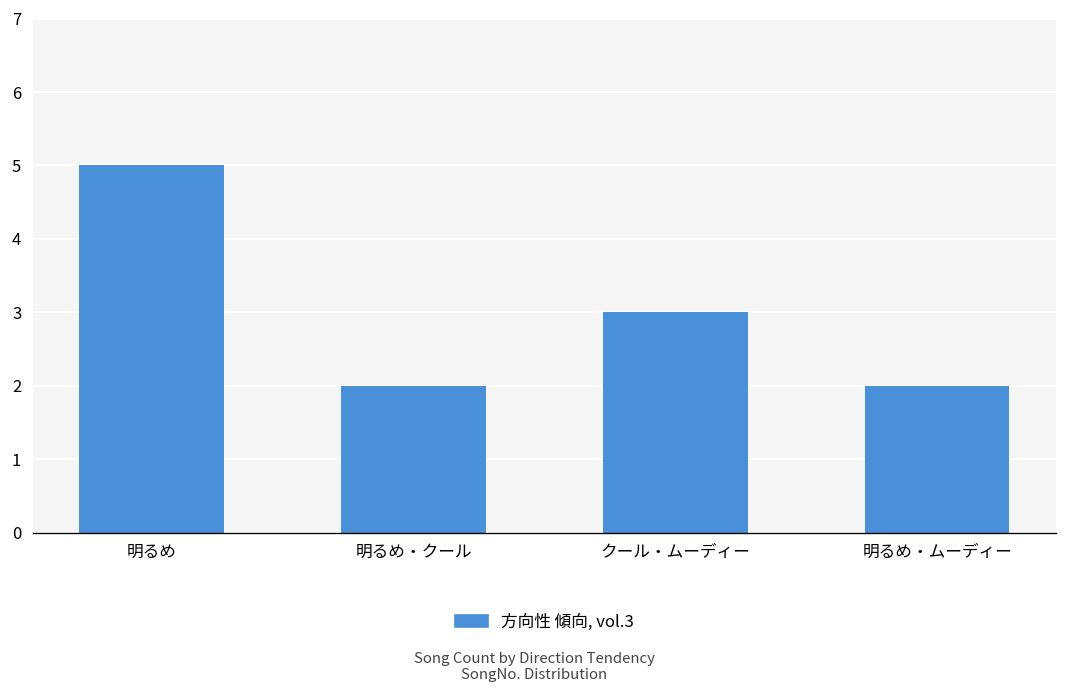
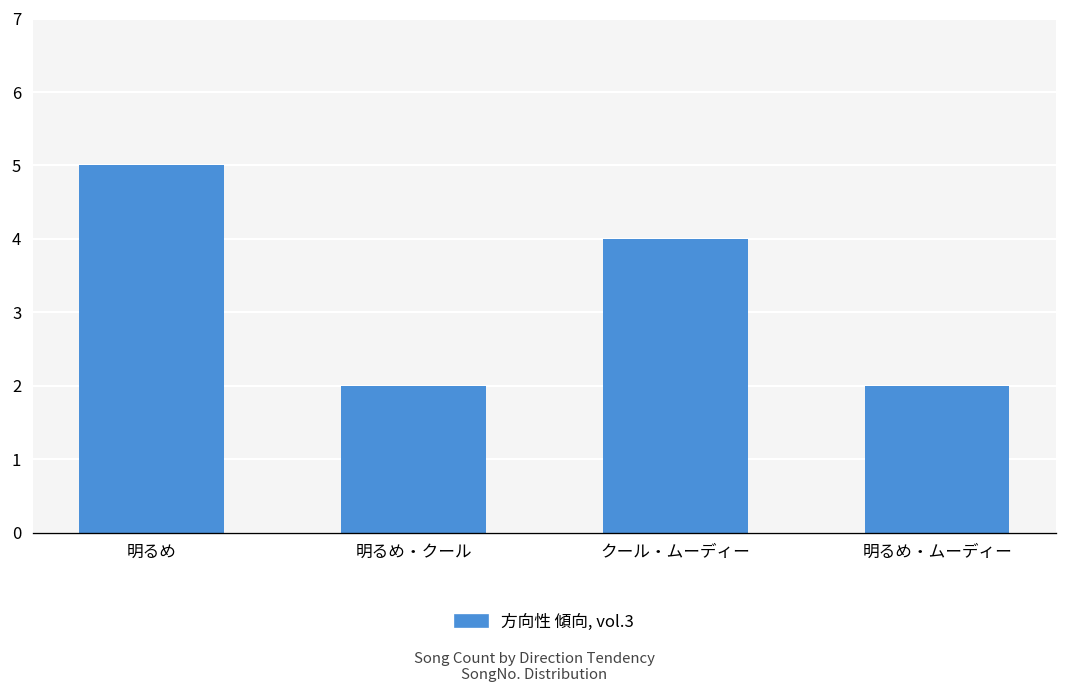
  {
    "明るめ": 5,
    "明るめ・クール": 2,
-   "クール・ムーディー": 3,
+   "クール・ムーディー": 4,
    "明るめ・ムーディー": 2
  }
